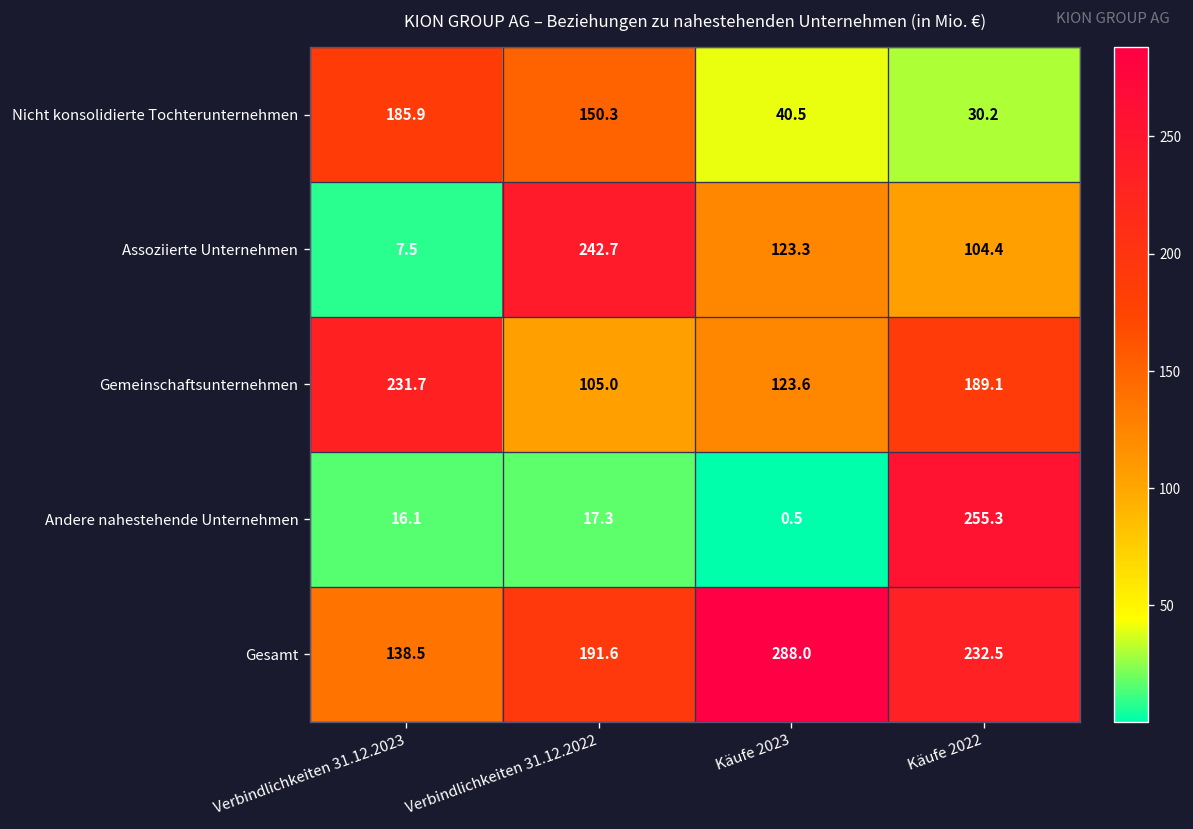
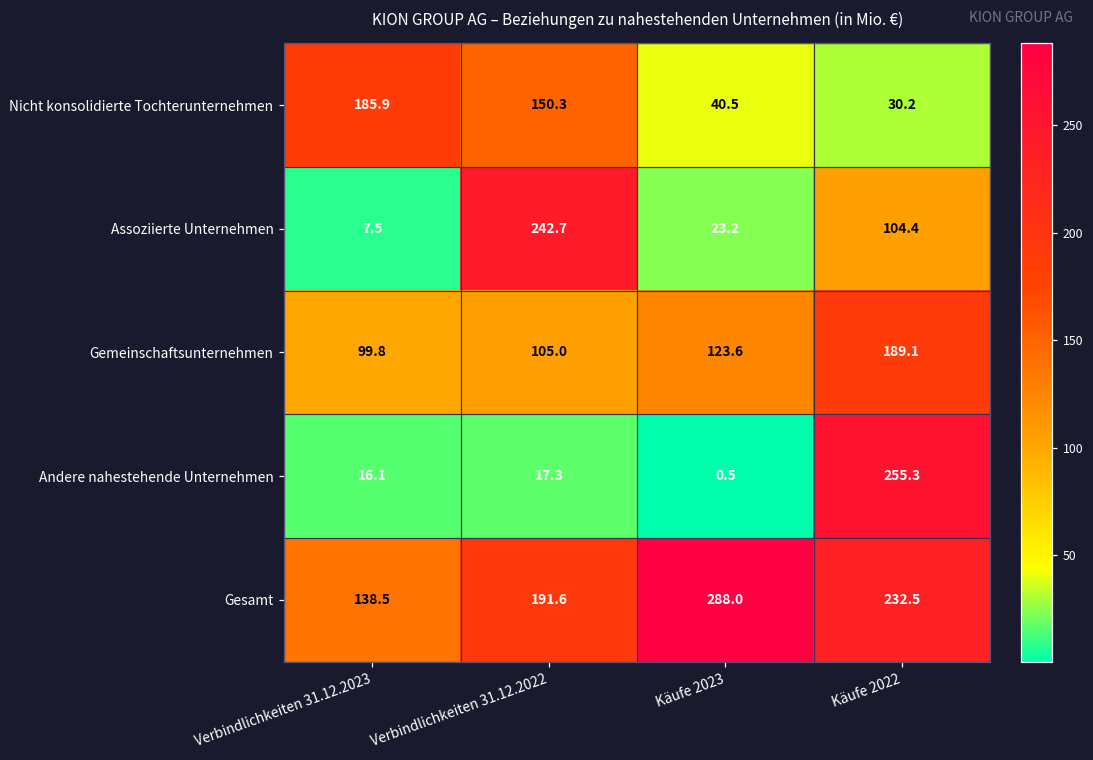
  {
    "Nicht konsolidierte Tochterunternehmen": {
      "Verbindlichkeiten 31.12.2023": 185.9,
      "Verbindlichkeiten 31.12.2022": 150.3,
      "Käufe 2023": 40.5,
      "Käufe 2022": 30.2
    },
    "Assoziierte Unternehmen": {
      "Verbindlichkeiten 31.12.2023": 7.5,
      "Verbindlichkeiten 31.12.2022": 242.7,
-     "Käufe 2023": 123.3,
+     "Käufe 2023": 23.2,
      "Käufe 2022": 104.4
    },
    "Gemeinschaftsunternehmen": {
-     "Verbindlichkeiten 31.12.2023": 231.7,
+     "Verbindlichkeiten 31.12.2023": 99.8,
      "Verbindlichkeiten 31.12.2022": 105.0,
      "Käufe 2023": 123.6,
      "Käufe 2022": 189.1
    },
    "Andere nahestehende Unternehmen": {
      "Verbindlichkeiten 31.12.2023": 16.1,
      "Verbindlichkeiten 31.12.2022": 17.3,
      "Käufe 2023": 0.5,
      "Käufe 2022": 255.3
    },
    "Gesamt": {
      "Verbindlichkeiten 31.12.2023": 138.5,
      "Verbindlichkeiten 31.12.2022": 191.6,
      "Käufe 2023": 288.0,
      "Käufe 2022": 232.5
    }
  }
